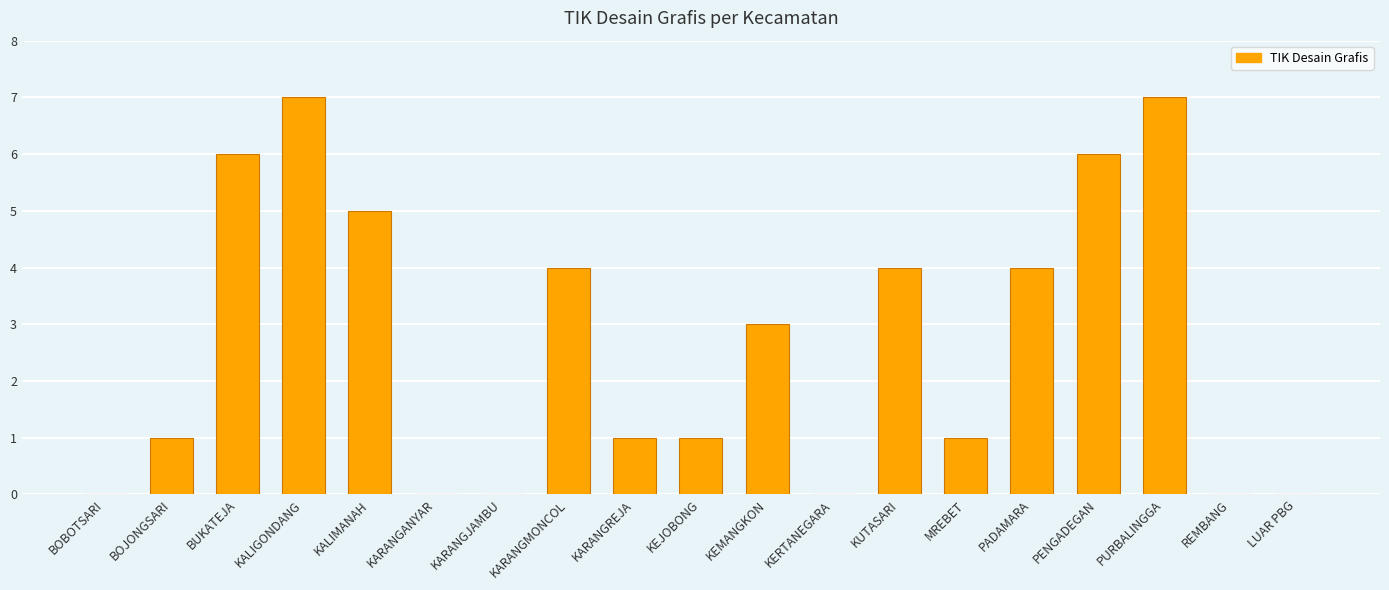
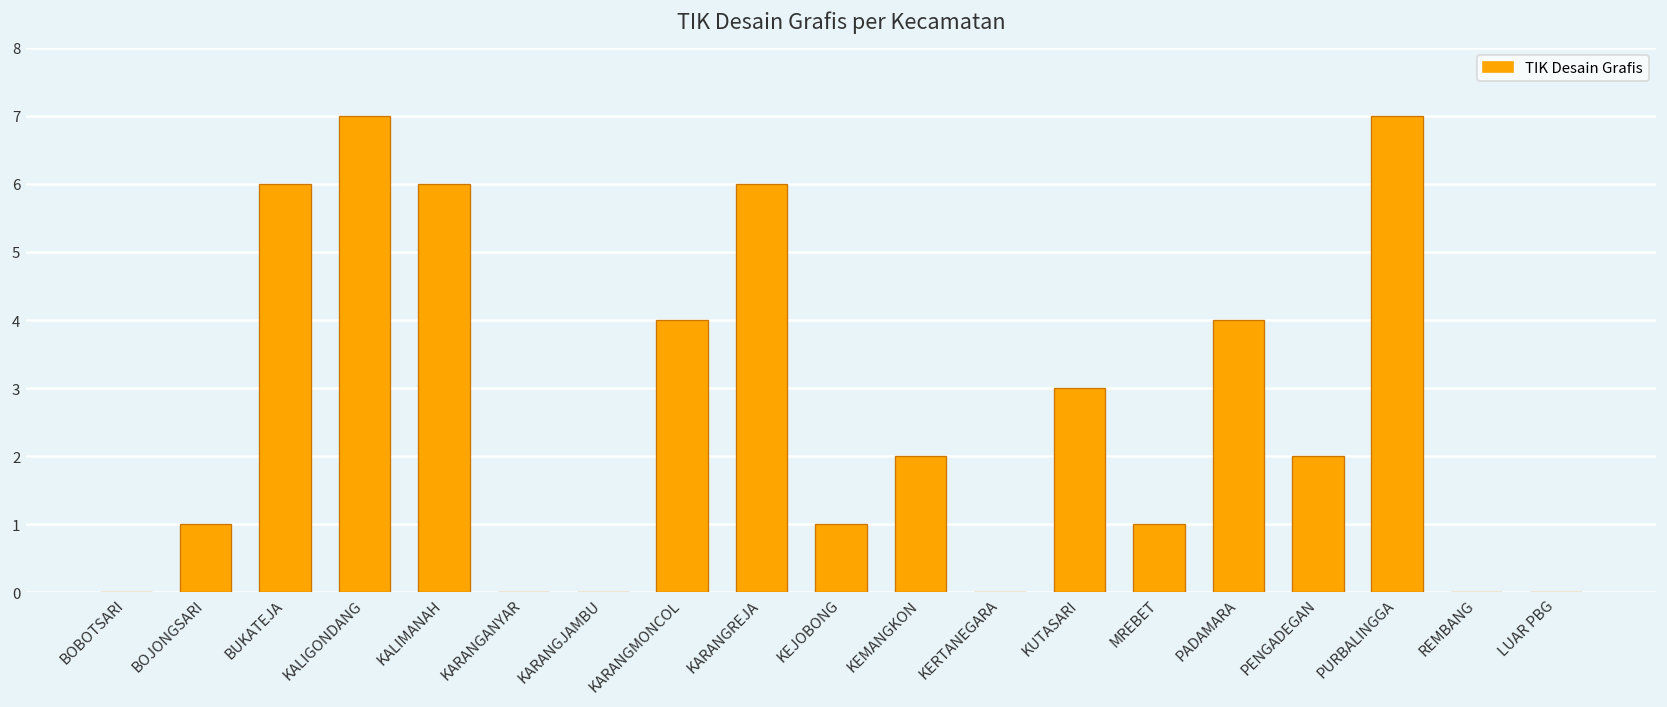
  {
    "BOBOTSARI": 0,
    "BOJONGSARI": 1,
    "BUKATEJA": 6,
    "KALIGONDANG": 7,
-   "KALIMANAH": 5,
+   "KALIMANAH": 6,
    "KARANGANYAR": 0,
    "KARANGJAMBU": 0,
    "KARANGMONCOL": 4,
-   "KARANGREJA": 1,
+   "KARANGREJA": 6,
    "KEJOBONG": 1,
-   "KEMANGKON": 3,
+   "KEMANGKON": 2,
    "KERTANEGARA": 0,
-   "KUTASARI": 4,
+   "KUTASARI": 3,
    "MREBET": 1,
    "PADAMARA": 4,
-   "PENGADEGAN": 6,
+   "PENGADEGAN": 2,
    "PURBALINGGA": 7,
    "REMBANG": 0,
    "LUAR PBG": 0
  }
